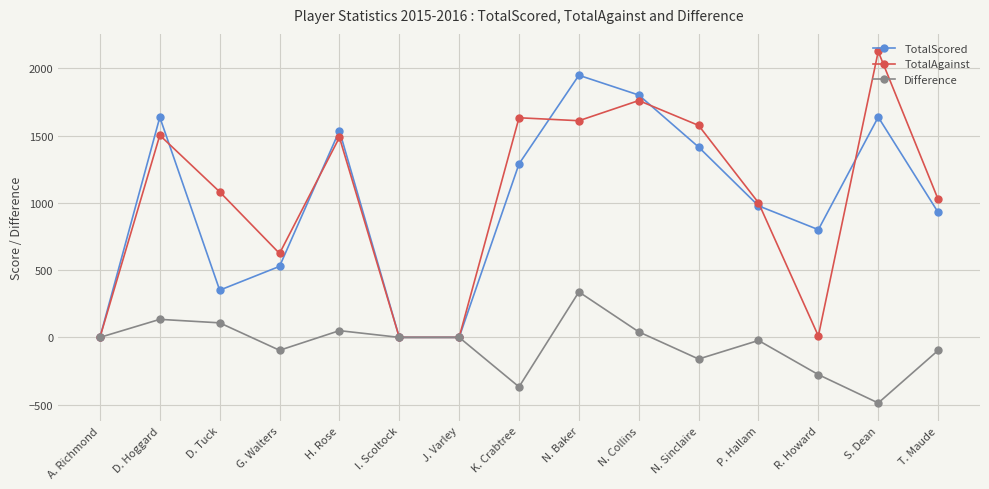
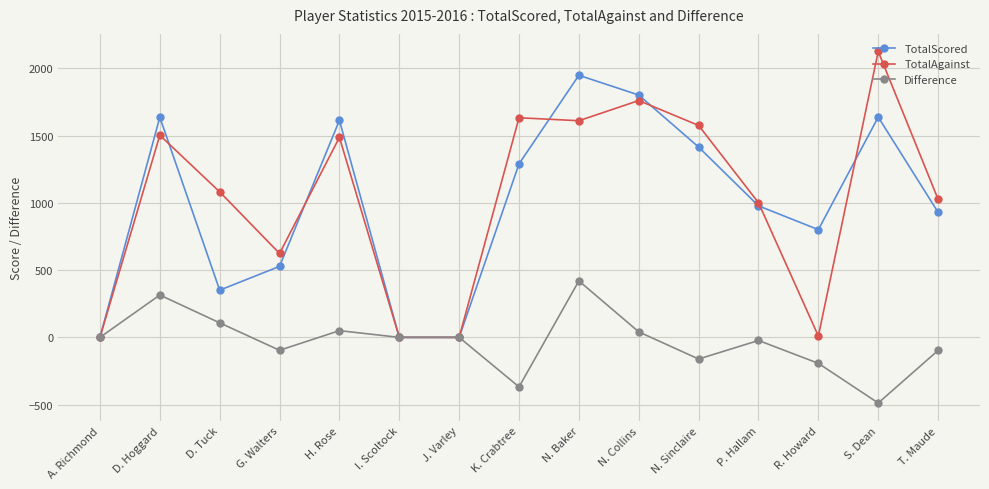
  {
    "TotalScored": {
      "D. Hoggard": 1640,
      "D. Tuck": 350,
      "G. Walters": 530,
-     "H. Rose": 1540,
+     "H. Rose": 1610,
      "K. Crabtree": 1290,
      "N. Baker": 1950,
      "N. Collins": 1800,
      "N. Sinclaire": 1420,
      "P. Hallam": 980,
      "R. Howard": 800,
      "S. Dean": 1640,
      "T. Maude": 930
    },
    "TotalAgainst": {
      "D. Hoggard": 1500,
      "D. Tuck": 1080,
      "G. Walters": 620,
      "H. Rose": 1490,
      "K. Crabtree": 1630,
      "N. Baker": 1610,
      "N. Collins": 1760,
      "N. Sinclaire": 1580,
      "P. Hallam": 1000,
      "R. Howard": 10,
      "S. Dean": 2130,
      "T. Maude": 1030
    },
    "Difference": {
-     "D. Hoggard": 130,
+     "D. Hoggard": 320,
      "D. Tuck": 110,
      "G. Walters": -100,
      "H. Rose": 50,
      "K. Crabtree": -370,
-     "N. Baker": 340,
+     "N. Baker": 420,
      "N. Collins": 40,
      "N. Sinclaire": -160,
      "P. Hallam": -20,
-     "R. Howard": -280,
+     "R. Howard": -190,
      "S. Dean": -490,
      "T. Maude": -100
    }
  }
